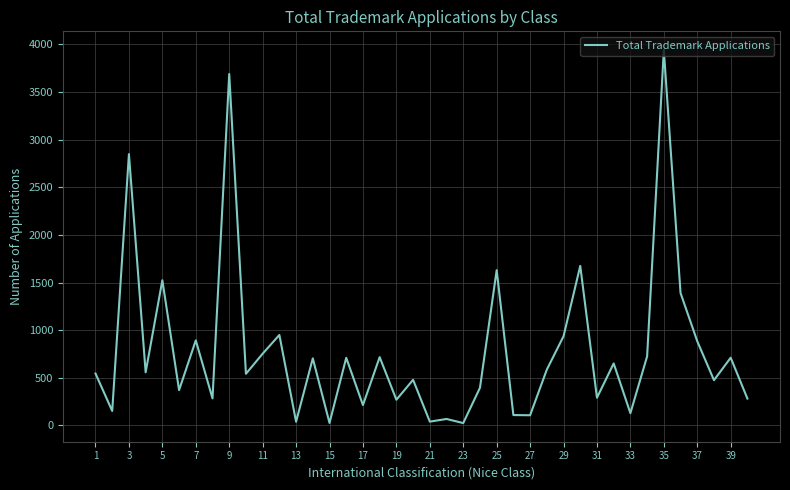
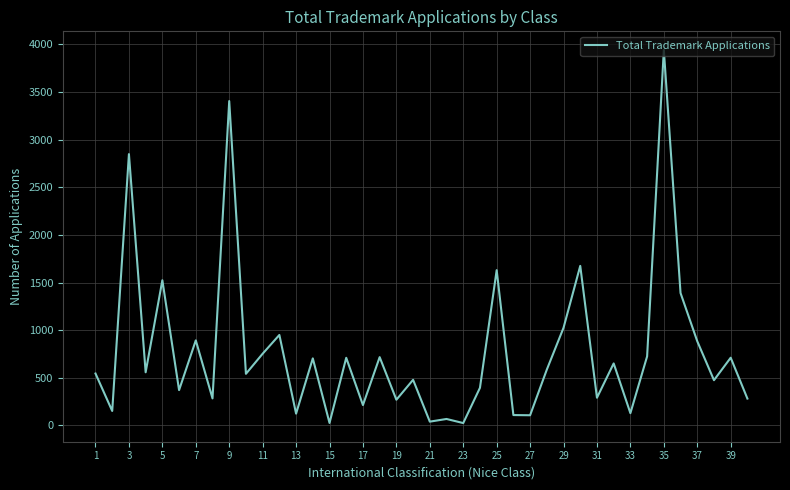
  {
    "1": 500,
    "3": 2800,
    "5": 1500,
    "7": 900,
-   "9": 3700,
+   "9": 3400,
    "11": 800,
-   "13": 0,
+   "13": 100,
    "15": 0,
    "17": 200,
    "19": 300,
    "21": 0,
    "23": 0,
    "25": 1600,
    "27": 100,
-   "29": 900,
+   "29": 1000,
    "31": 300,
    "33": 100,
    "37": 900,
    "39": 700
  }
